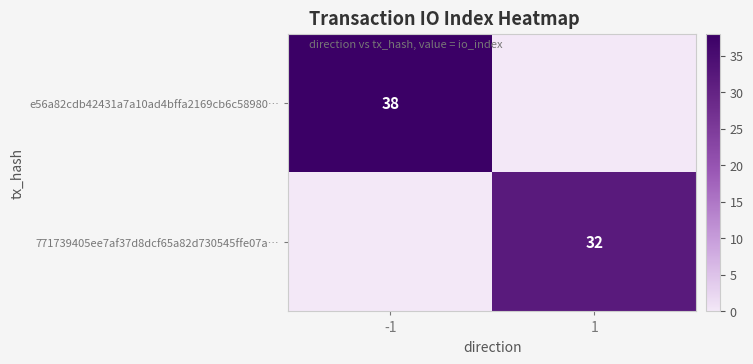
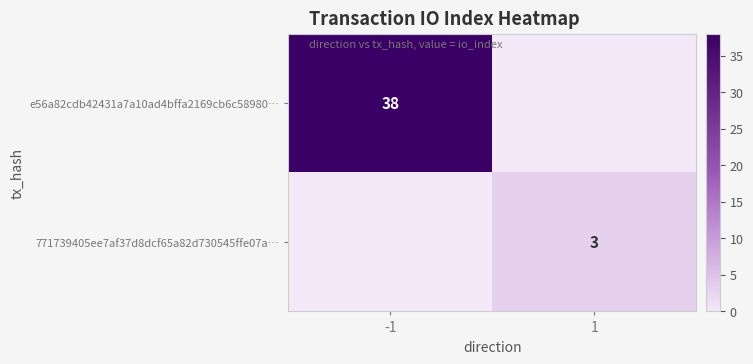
  {
    "e56a82cdb42431a7a10ad4bffa2169cb6c58980…": {
      "-1": 38
    },
    "771739405ee7af37d8dcf65a82d730545ffe07a…": {
-     "1": 32
+     "1": 3
    }
  }
